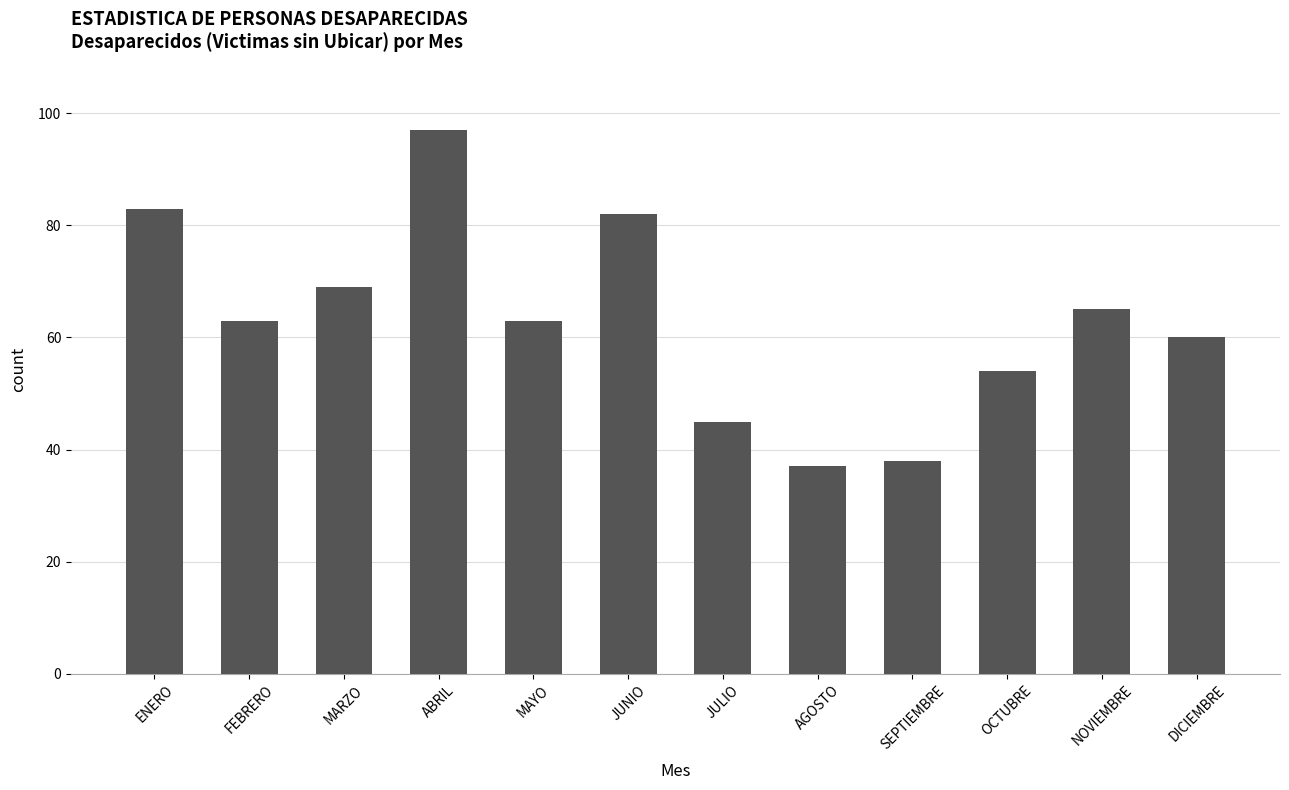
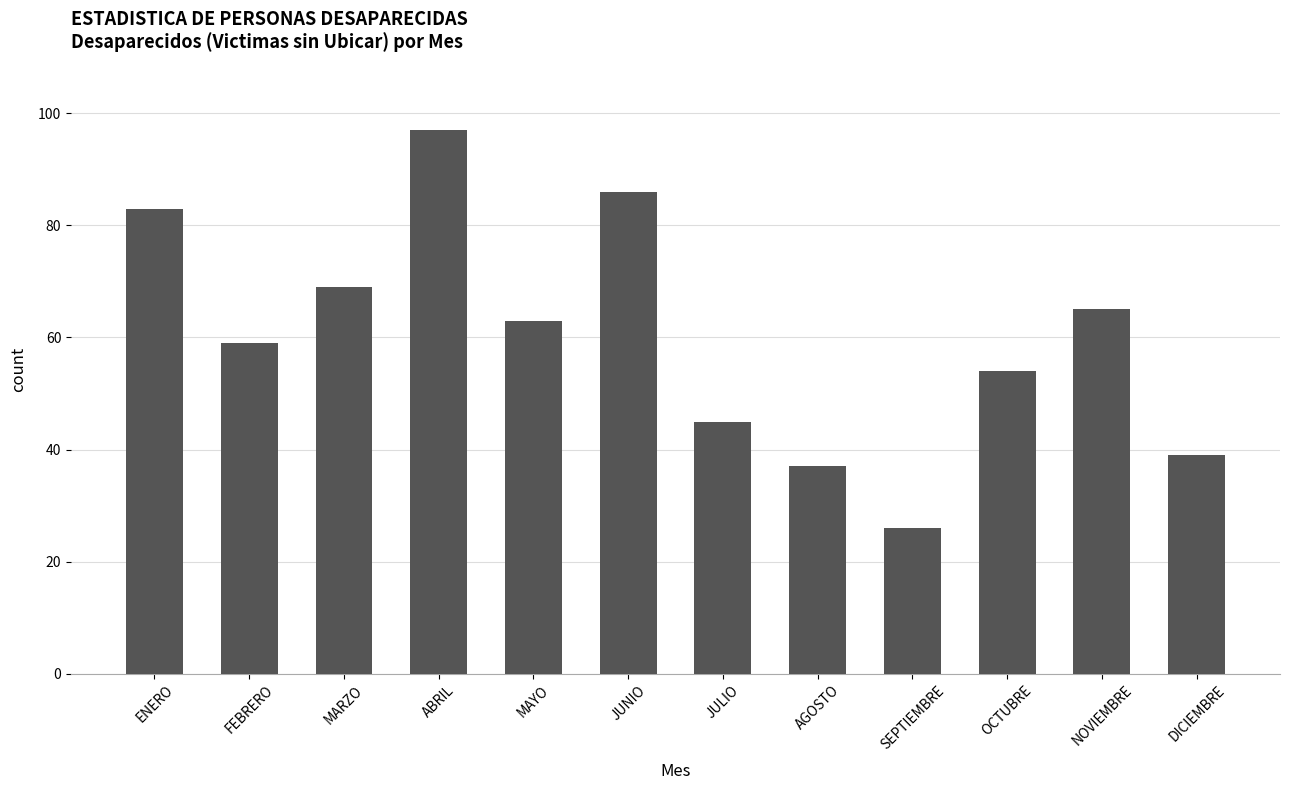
  {
    "ENERO": 83,
-   "FEBRERO": 63,
+   "FEBRERO": 59,
    "MARZO": 69,
    "ABRIL": 97,
    "MAYO": 63,
-   "JUNIO": 82,
+   "JUNIO": 86,
    "JULIO": 45,
    "AGOSTO": 37,
-   "SEPTIEMBRE": 38,
+   "SEPTIEMBRE": 26,
    "OCTUBRE": 54,
    "NOVIEMBRE": 65,
-   "DICIEMBRE": 60
+   "DICIEMBRE": 39
  }
